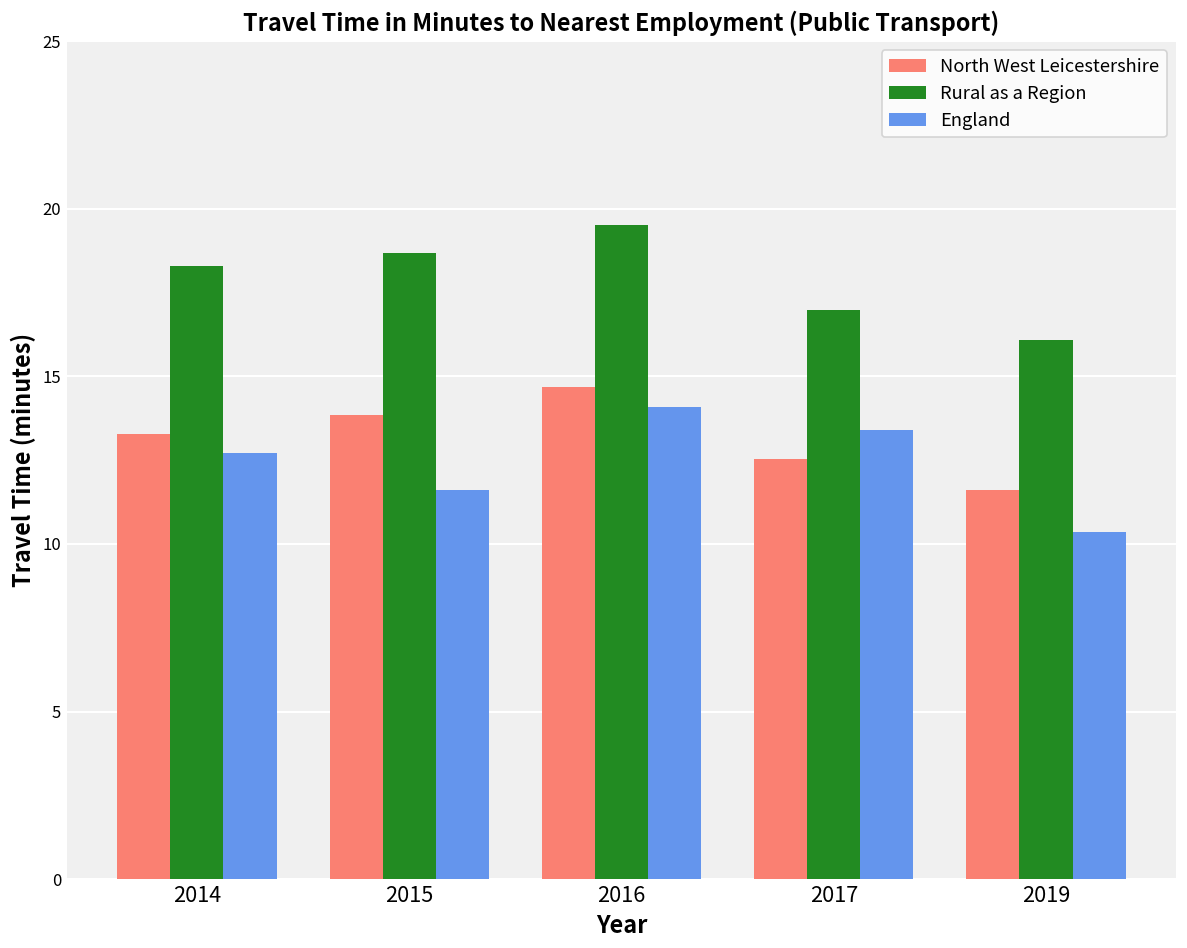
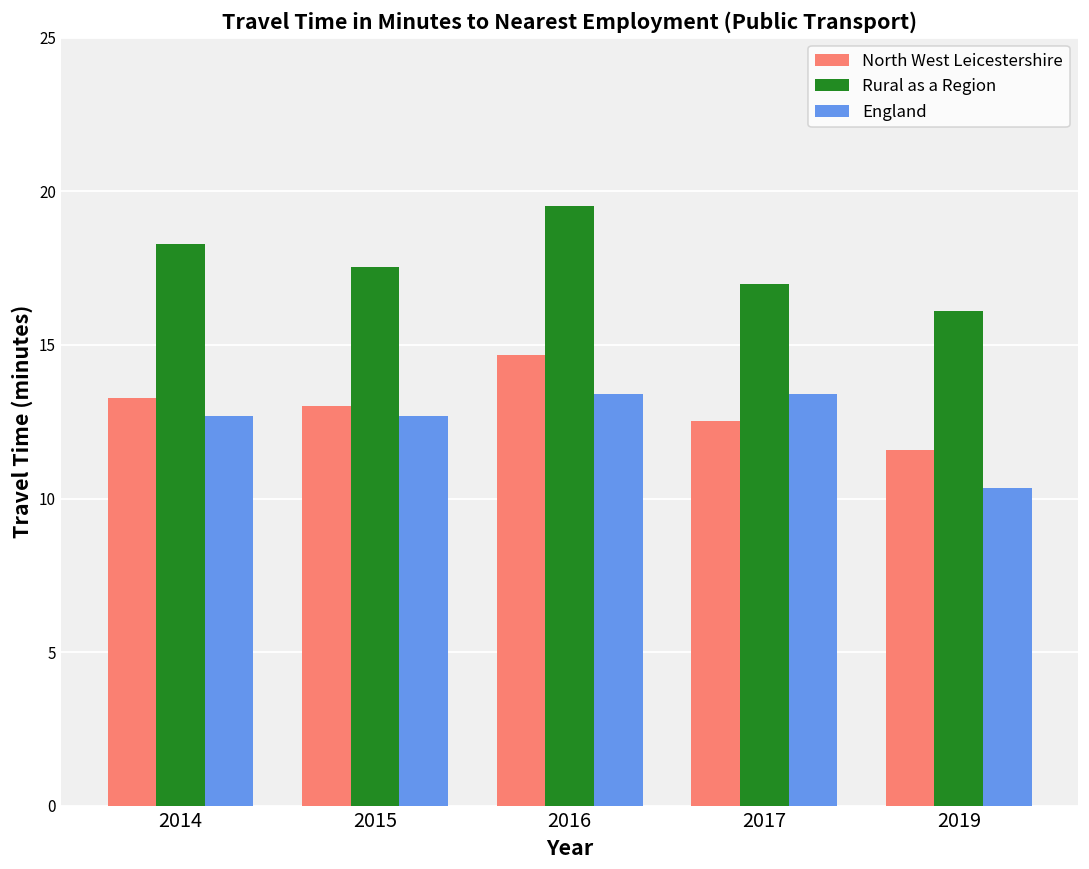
  {
    "North West Leicestershire": {
      "2014": 13.3,
-     "2015": 13.8,
+     "2015": 13.0,
      "2016": 14.7,
      "2017": 12.5,
      "2019": 11.6
    },
    "Rural as a Region": {
      "2014": 18.3,
-     "2015": 18.7,
+     "2015": 17.5,
      "2016": 19.5,
      "2017": 17.0,
      "2019": 16.1
    },
    "England": {
      "2014": 12.7,
-     "2015": 11.6,
-     "2016": 14.1,
+     "2015": 12.7,
+     "2016": 13.4,
      "2017": 13.4,
      "2019": 10.3
    }
  }
